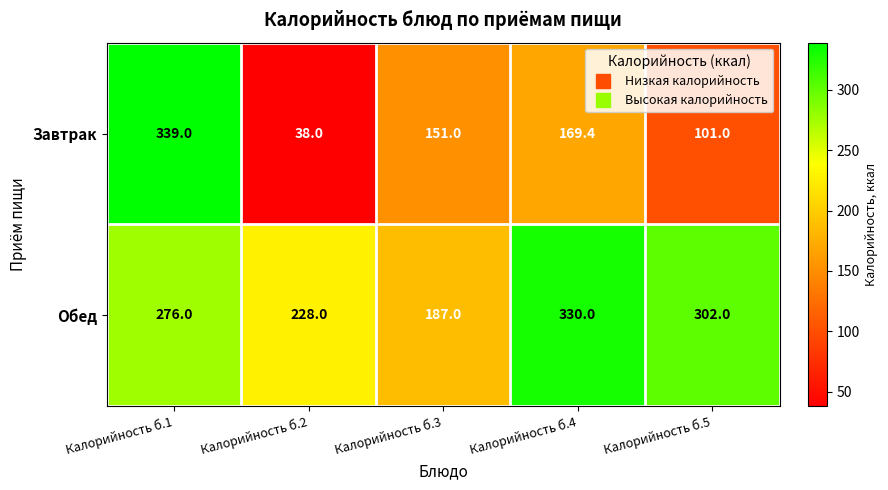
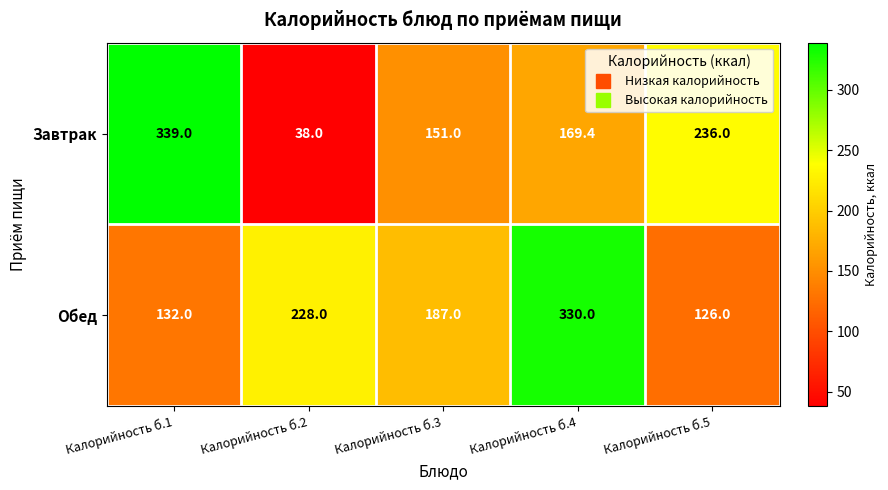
  {
    "Завтрак": {
      "Калорийность б.1": 339.0,
      "Калорийность б.2": 38.0,
      "Калорийность б.3": 151.0,
      "Калорийность б.4": 169.4,
-     "Калорийность б.5": 101.0
+     "Калорийность б.5": 236.0
    },
    "Обед": {
-     "Калорийность б.1": 276.0,
+     "Калорийность б.1": 132.0,
      "Калорийность б.2": 228.0,
      "Калорийность б.3": 187.0,
      "Калорийность б.4": 330.0,
-     "Калорийность б.5": 302.0
+     "Калорийность б.5": 126.0
    }
  }
